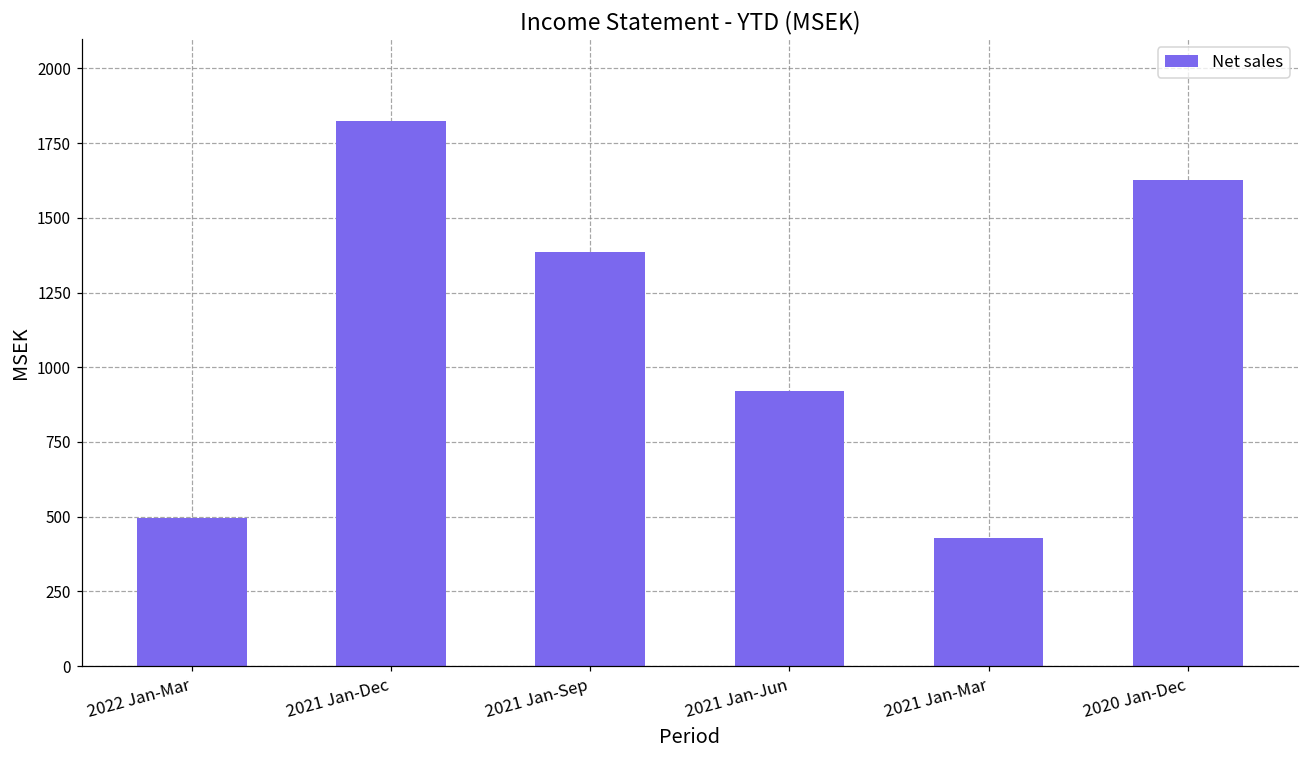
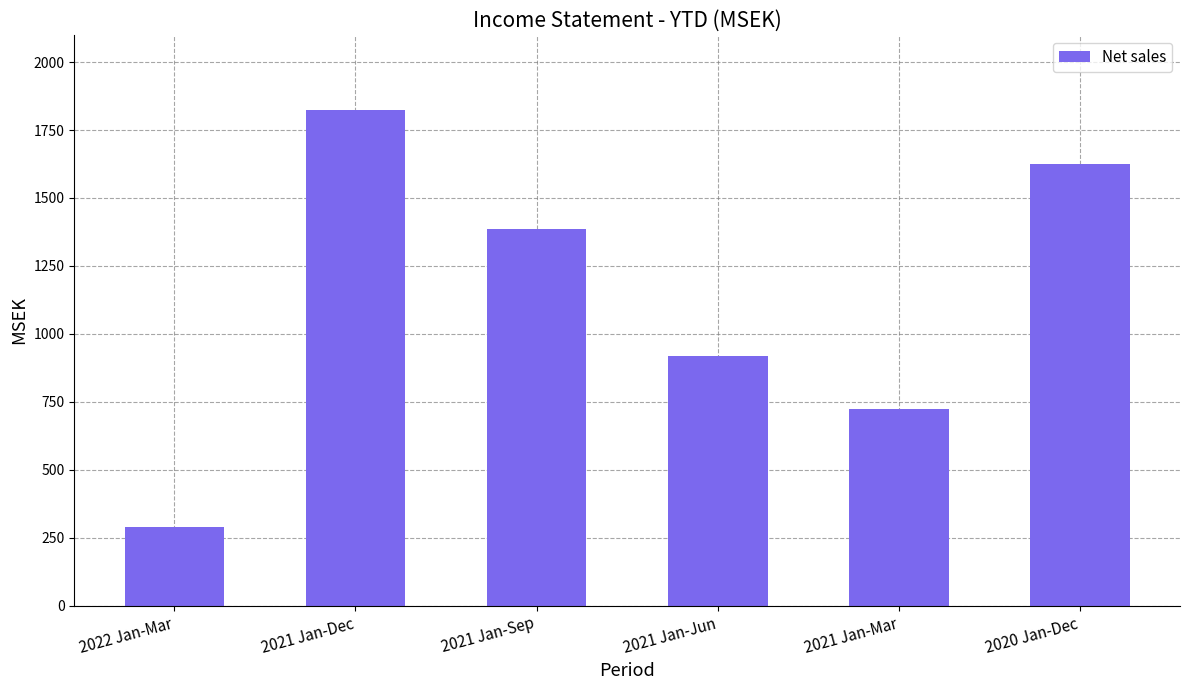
  {
-   "2022 Jan-Mar": 500,
+   "2022 Jan-Mar": 290,
    "2021 Jan-Dec": 1820,
    "2021 Jan-Sep": 1390,
    "2021 Jan-Jun": 920,
-   "2021 Jan-Mar": 430,
+   "2021 Jan-Mar": 720,
    "2020 Jan-Dec": 1630
  }
